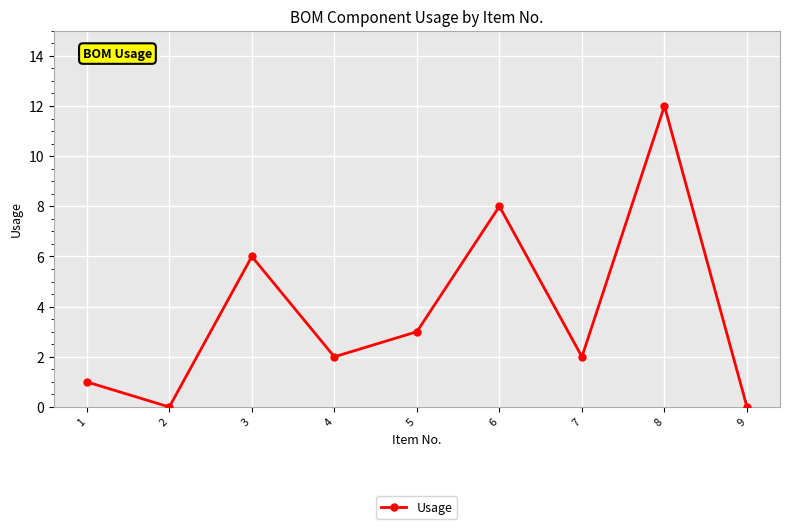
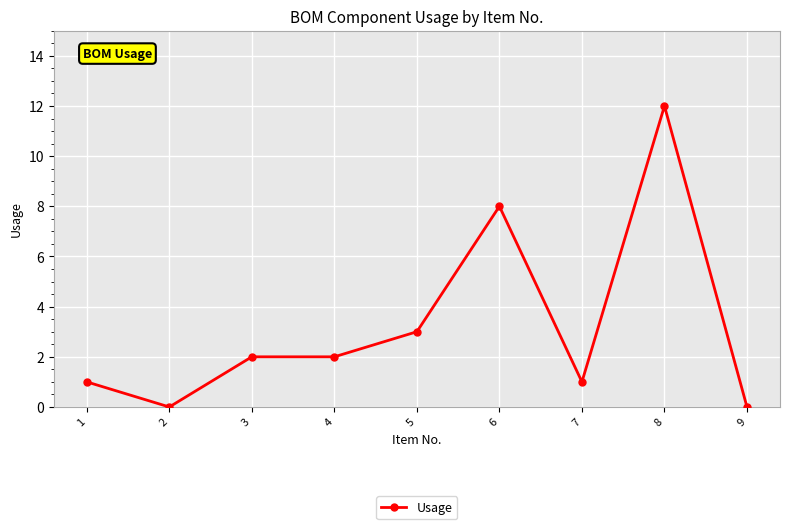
  {
    "1": 1,
    "2": 0,
-   "3": 6,
+   "3": 2,
    "4": 2,
    "5": 3,
    "6": 8,
-   "7": 2,
+   "7": 1,
    "8": 12,
    "9": 0
  }
